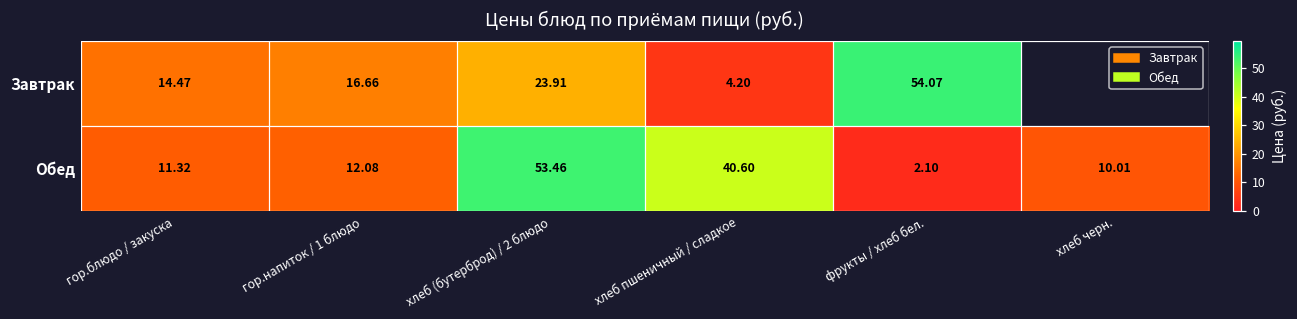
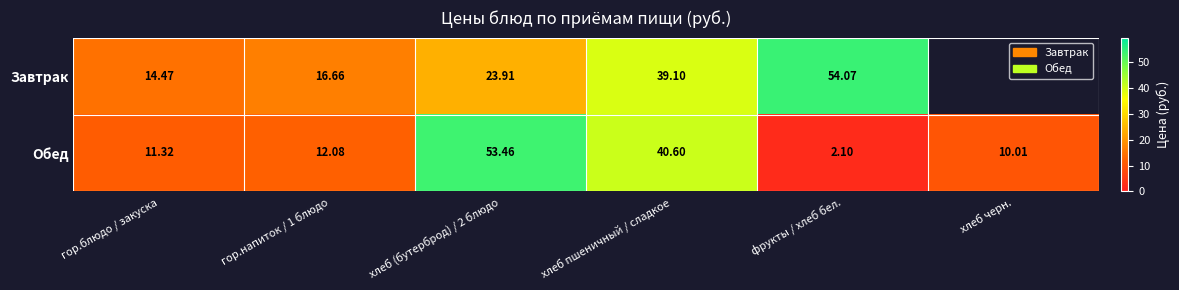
  {
    "Завтрак": {
      "гор.блюдо / закуска": 14.47,
      "гор.напиток / 1 блюдо": 16.66,
      "хлеб (бутерброд) / 2 блюдо": 23.91,
-     "хлеб пшеничный / сладкое": 4.20,
+     "хлеб пшеничный / сладкое": 39.10,
      "фрукты / хлеб бел.": 54.07
    },
    "Обед": {
      "гор.блюдо / закуска": 11.32,
      "гор.напиток / 1 блюдо": 12.08,
      "хлеб (бутерброд) / 2 блюдо": 53.46,
      "хлеб пшеничный / сладкое": 40.60,
      "фрукты / хлеб бел.": 2.10,
      "хлеб черн.": 10.01
    }
  }
